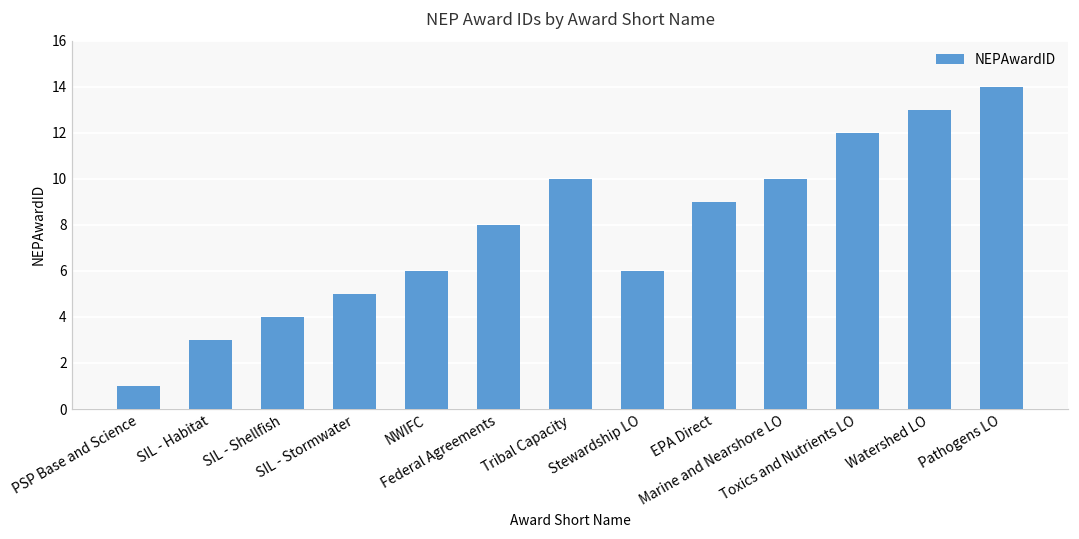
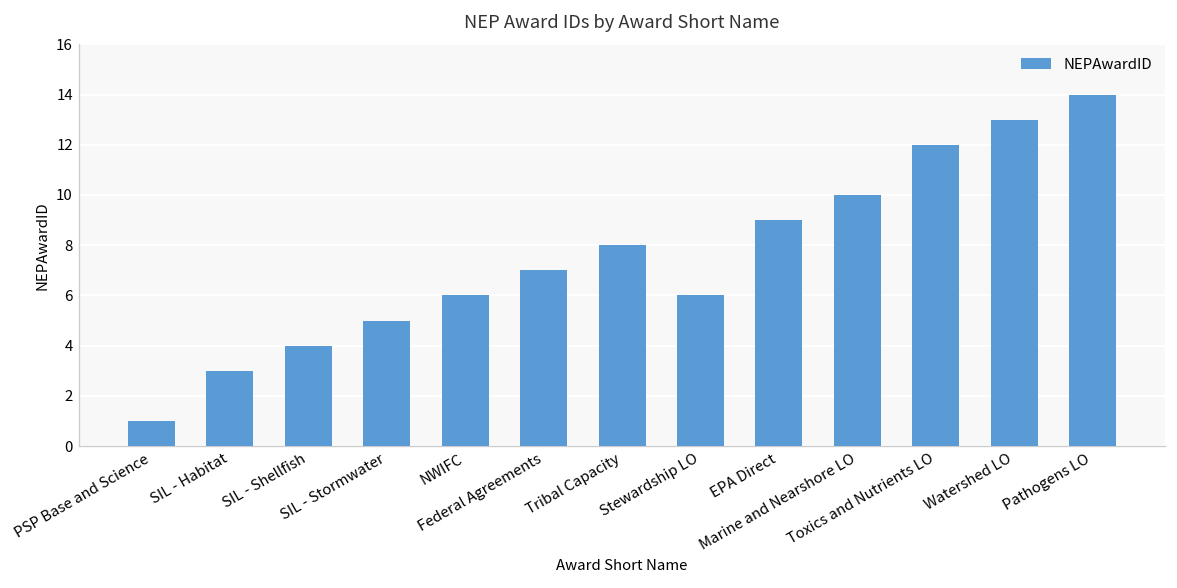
  {
    "PSP Base and Science": 1,
    "SIL - Habitat": 3,
    "SIL - Shellfish": 4,
    "SIL - Stormwater": 5,
    "NWIFC": 6,
-   "Federal Agreements": 8,
-   "Tribal Capacity": 10,
+   "Federal Agreements": 7,
+   "Tribal Capacity": 8,
    "Stewardship LO": 6,
    "EPA Direct": 9,
    "Marine and Nearshore LO": 10,
    "Toxics and Nutrients LO": 12,
    "Watershed LO": 13,
    "Pathogens LO": 14
  }
